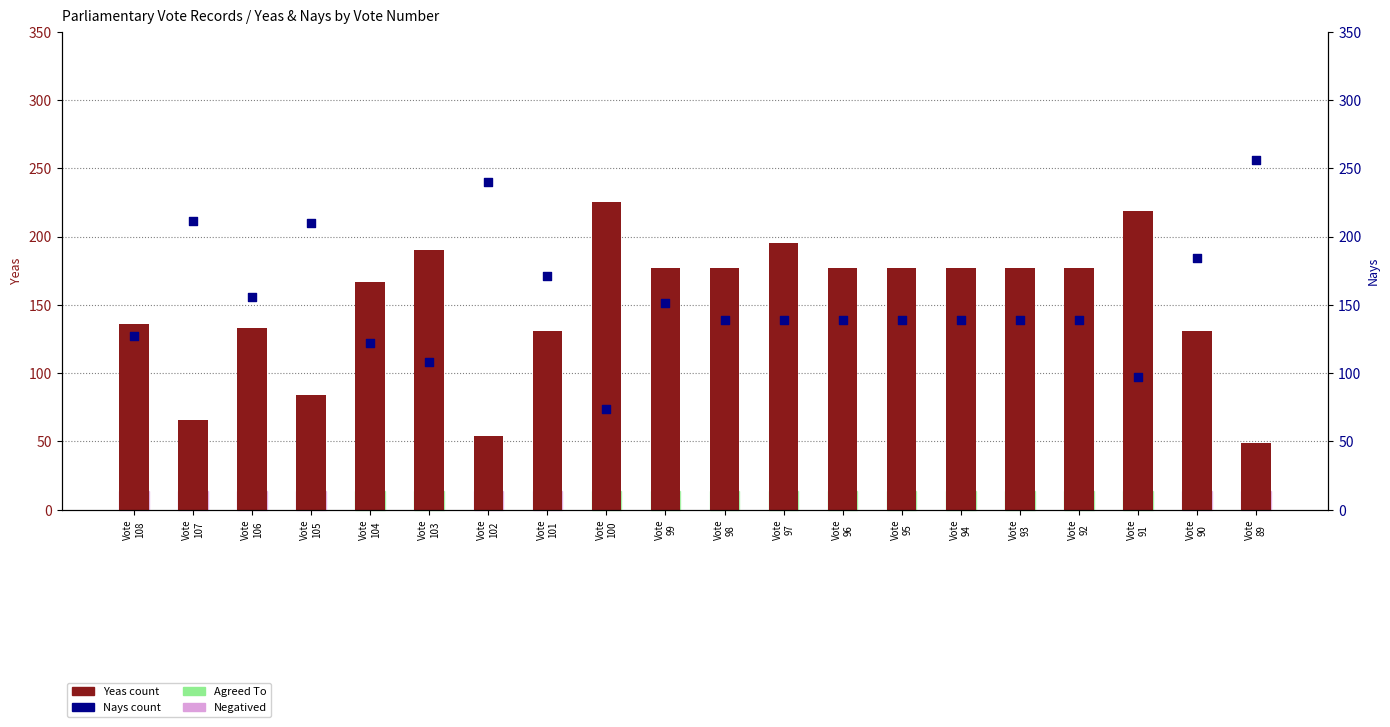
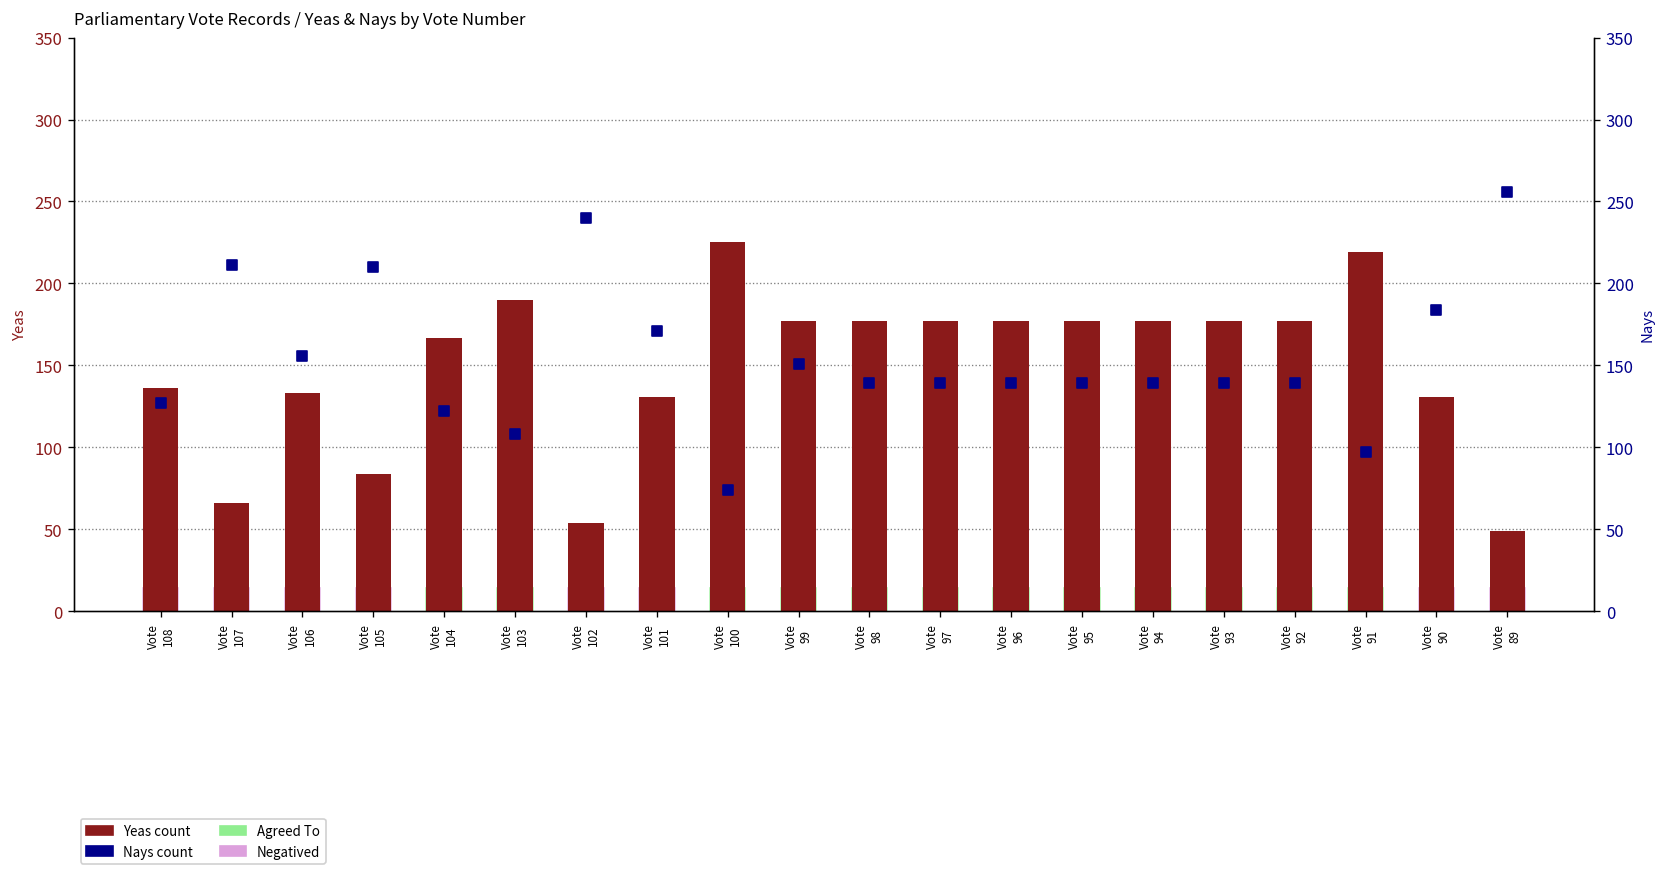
  {
    "Yeas count": {
      "Vote 108": 136,
      "Vote 107": 66,
      "Vote 106": 133,
      "Vote 105": 84,
      "Vote 104": 167,
      "Vote 103": 190,
      "Vote 102": 54,
      "Vote 101": 131,
      "Vote 100": 225,
      "Vote 99": 177,
      "Vote 98": 177,
-     "Vote 97": 195,
+     "Vote 97": 177,
      "Vote 96": 177,
      "Vote 95": 177,
      "Vote 94": 177,
      "Vote 93": 177,
      "Vote 92": 177,
      "Vote 91": 219,
      "Vote 90": 131,
      "Vote 89": 49
    }
  }
